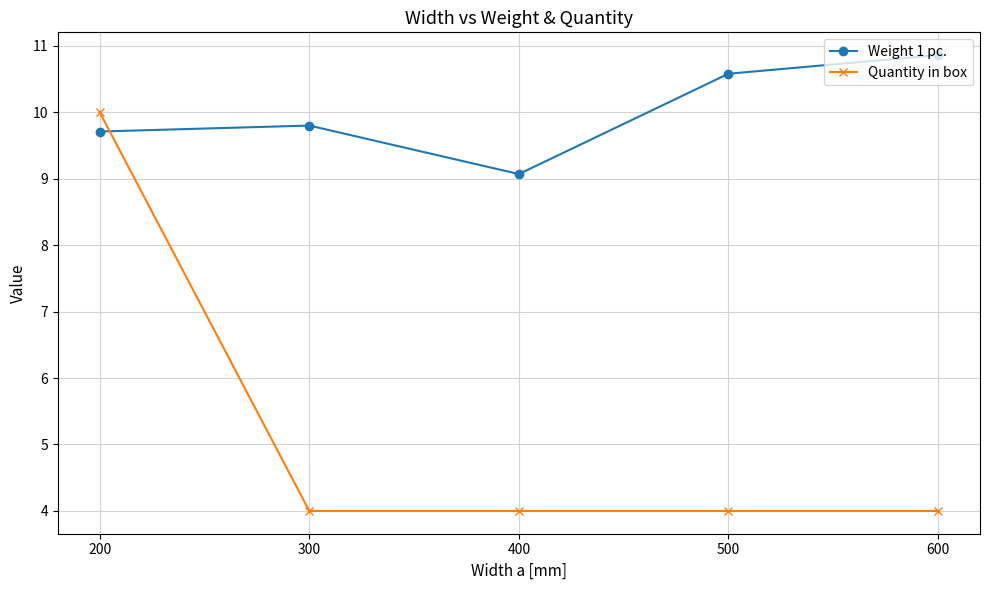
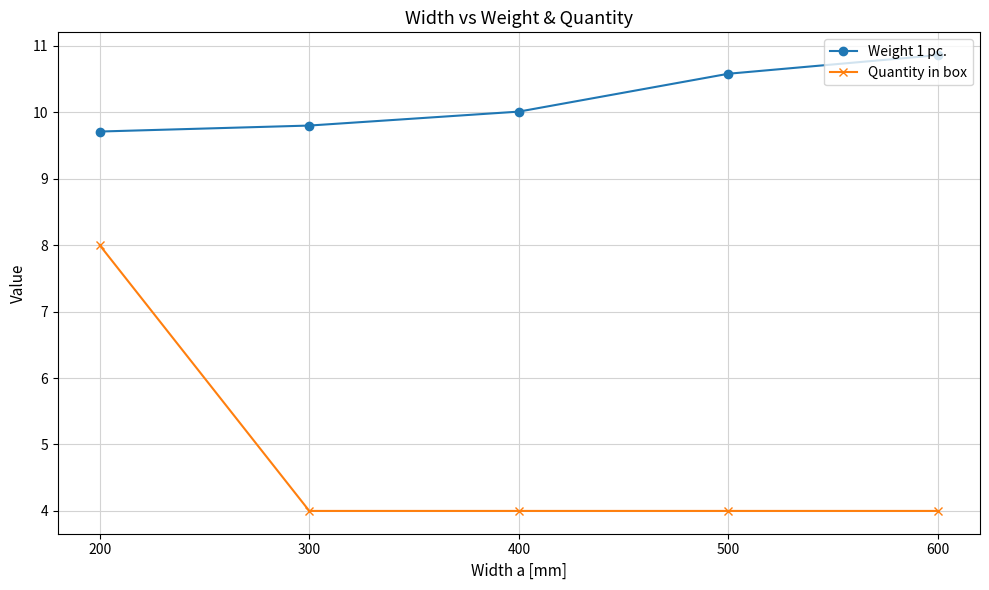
  {
    "Weight 1 pc.": {
      "200": 9.7,
      "300": 9.8,
-     "400": 9.1,
+     "400": 10.0,
      "500": 10.6
    },
    "Quantity in box": {
-     "200": 10,
+     "200": 8,
      "300": 4,
      "400": 4,
      "500": 4,
      "600": 4
    }
  }
